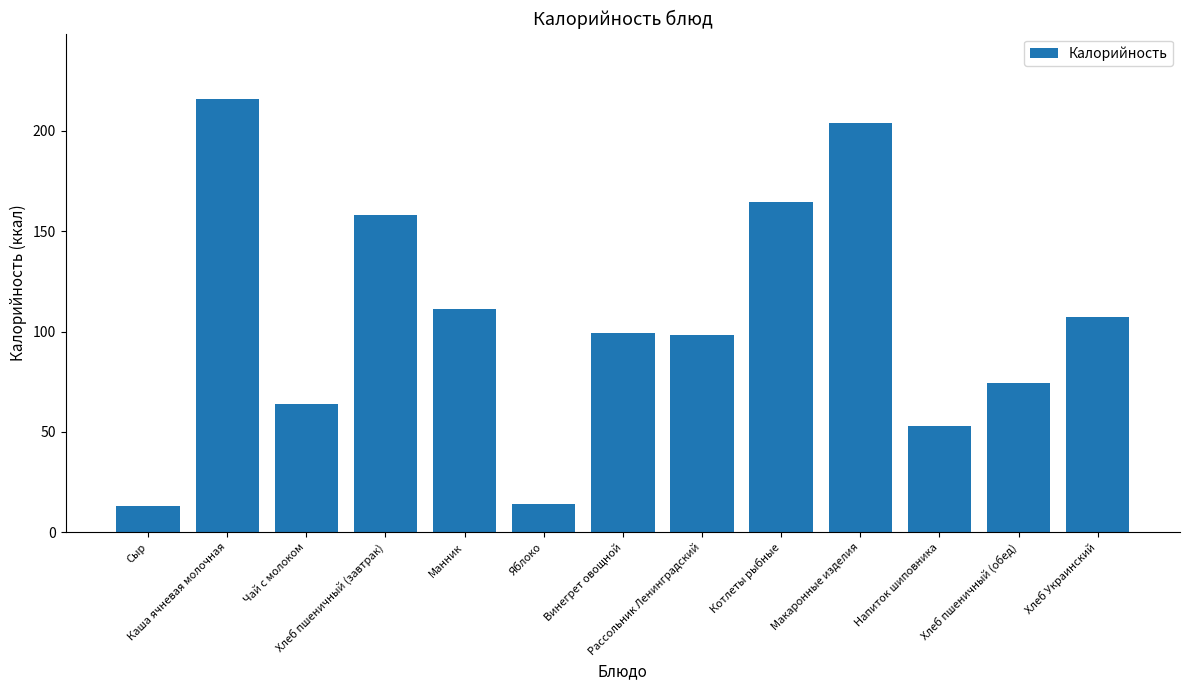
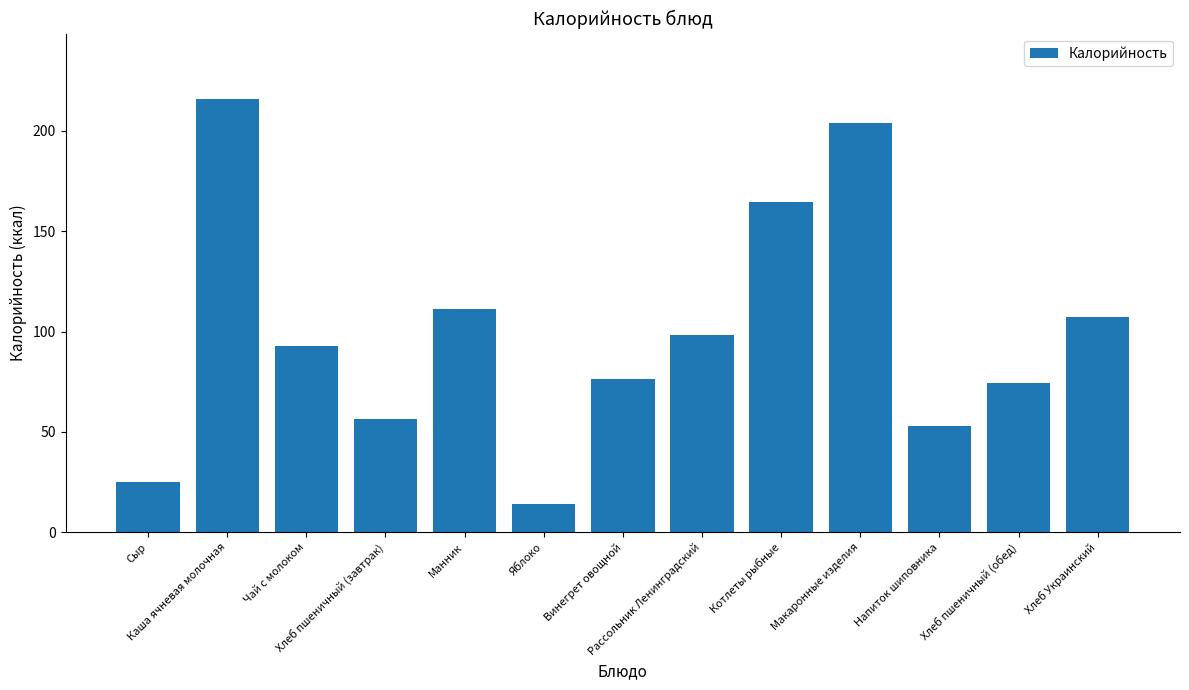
  {
-   "Сыр": 13,
+   "Сыр": 25,
    "Каша ячневая молочная": 216,
-   "Чай с молоком": 64,
-   "Хлеб пшеничный (завтрак)": 158,
+   "Чай с молоком": 93,
+   "Хлеб пшеничный (завтрак)": 57,
    "Манник": 111,
    "Яблоко": 14,
-   "Винегрет овощной": 99,
+   "Винегрет овощной": 76,
    "Рассольник Ленинградский": 98,
    "Котлеты рыбные": 164,
    "Макаронные изделия": 204,
    "Напиток шиповника": 53,
    "Хлеб пшеничный (обед)": 75,
    "Хлеб Украинский": 107
  }
